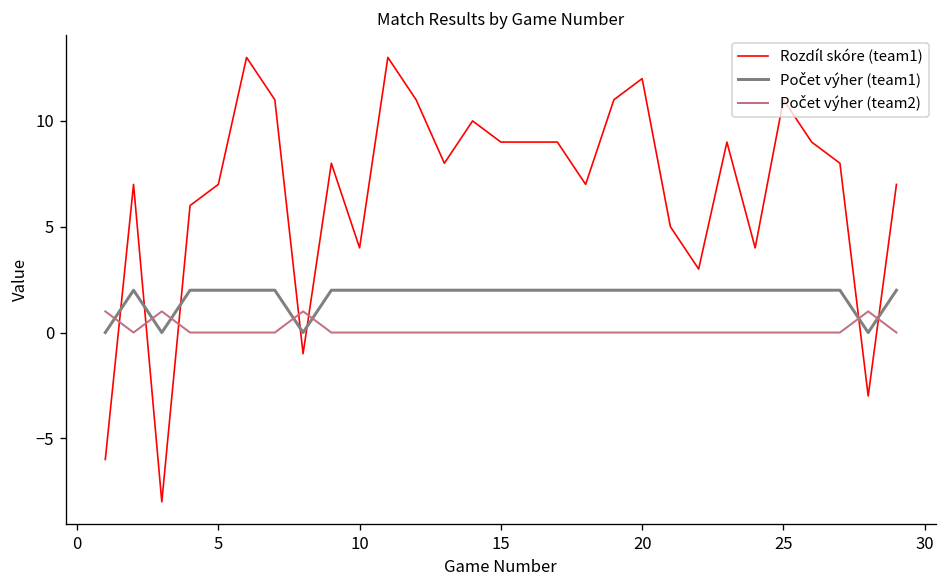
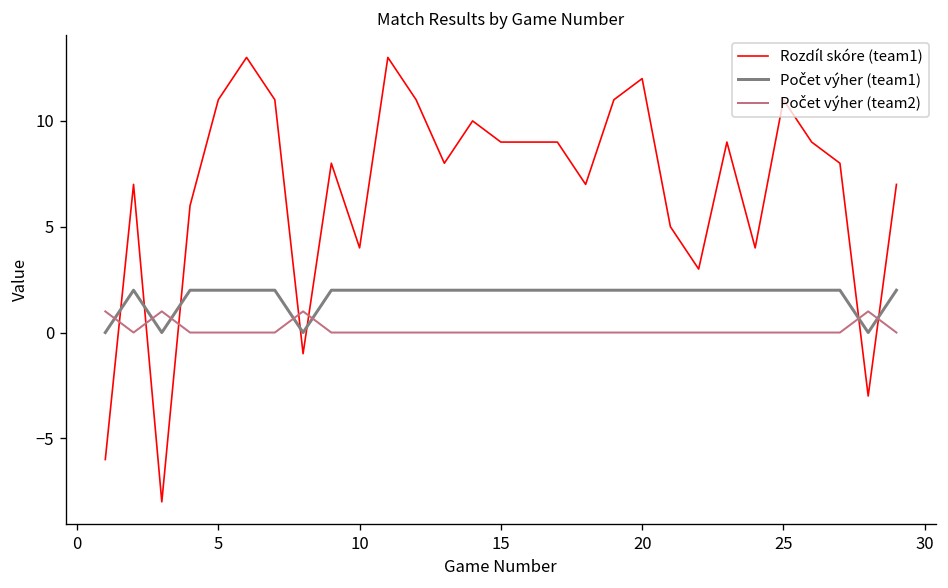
  {
    "Rozdíl skóre (team1)": {
-     "5": 7,
+     "5": 11,
      "10": 4,
      "15": 9,
      "20": 12
    },
    "Počet výher (team1)": {
      "5": 2,
      "10": 2,
      "15": 2,
      "20": 2,
      "25": 2
    },
    "Počet výher (team2)": {
      "5": 0,
      "10": 0,
      "15": 0,
      "20": 0,
      "25": 0
    }
  }
